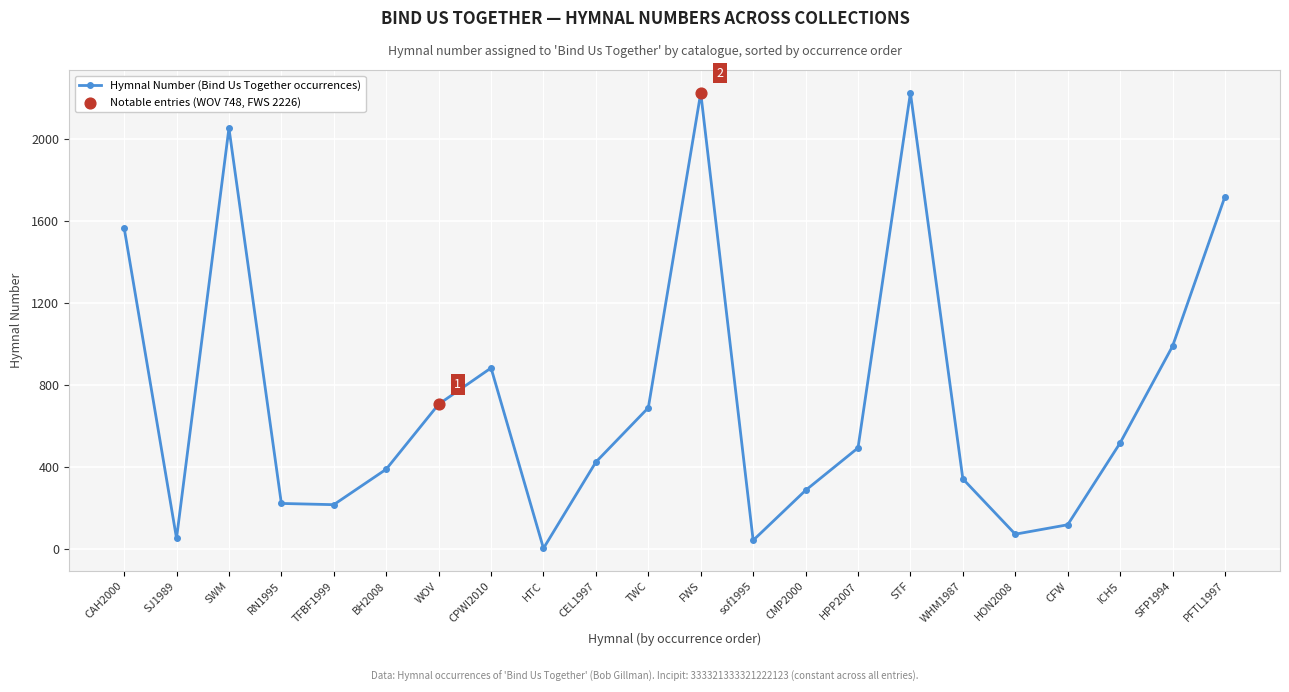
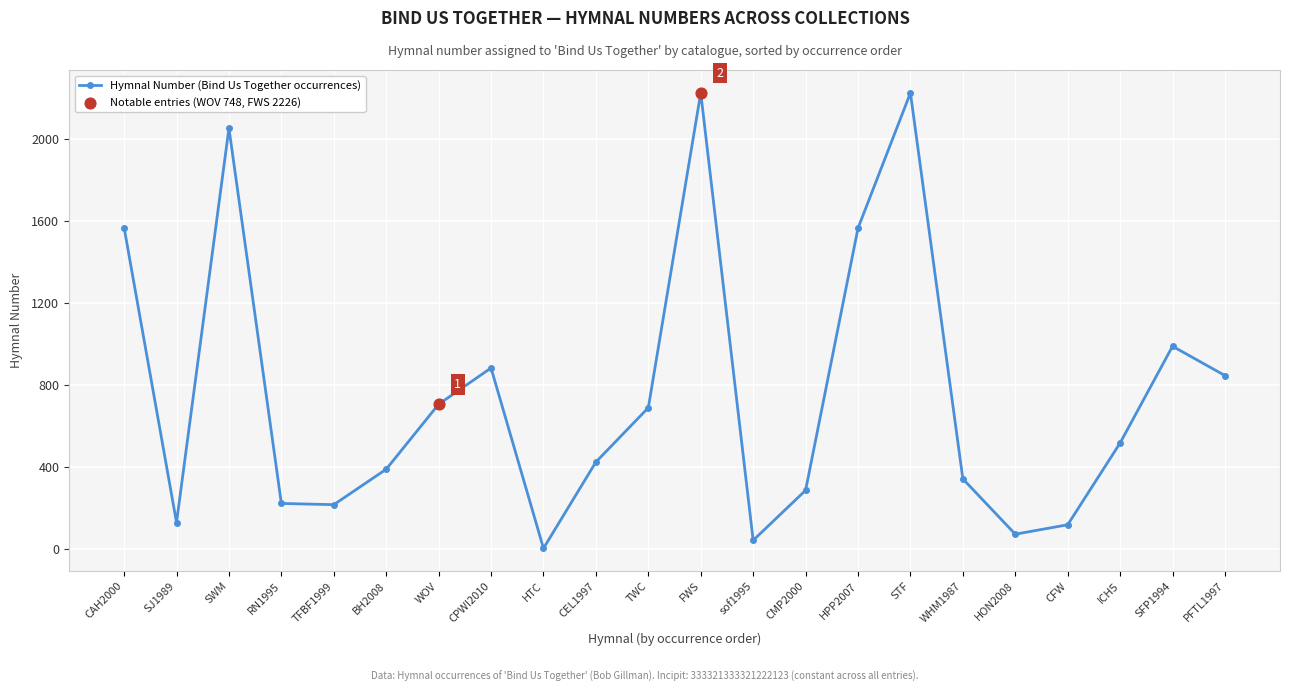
  {
    "Hymnal Number (Bind Us Together occurrences)": {
      "CAH2000": 1570,
-     "SJ1989": 50,
+     "SJ1989": 130,
      "SWM": 2050,
      "RN1995": 220,
      "TFBF1999": 220,
      "BH2008": 390,
      "CPWI2010": 880,
      "HTC": 0,
      "CEL1997": 430,
      "TWC": 690,
      "sof1995": 40,
      "CMP2000": 290,
-     "HPP2007": 490,
+     "HPP2007": 1570,
      "STF": 2230,
      "WHM1987": 340,
      "HON2008": 70,
      "CFW": 120,
      "ICH5": 520,
      "SFP1994": 990,
-     "PFTL1997": 1720
+     "PFTL1997": 850
    }
  }
